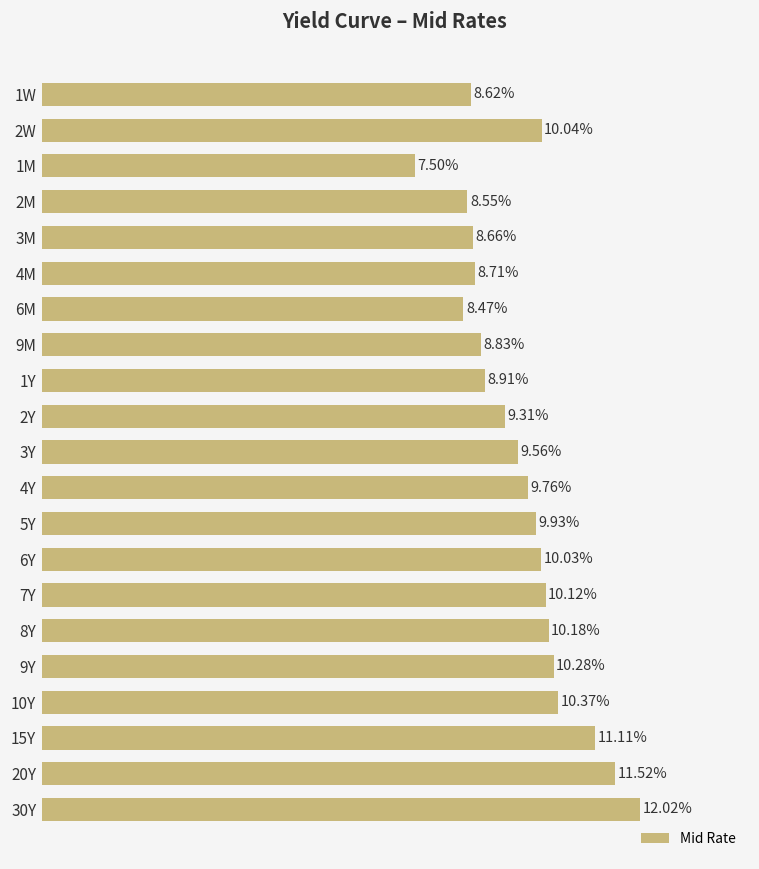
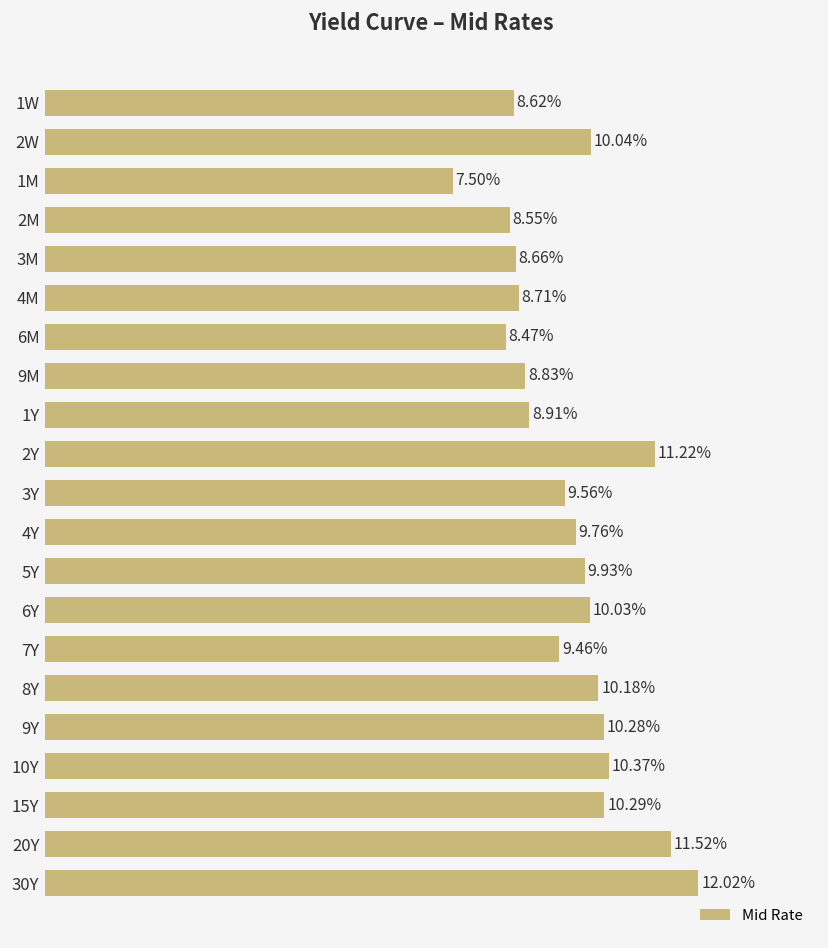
  {
    "1W": "8.62%",
    "2W": "10.04%",
    "1M": "7.50%",
    "2M": "8.55%",
    "3M": "8.66%",
    "4M": "8.71%",
    "6M": "8.47%",
    "9M": "8.83%",
    "1Y": "8.91%",
-   "2Y": "9.31%",
+   "2Y": "11.22%",
    "3Y": "9.56%",
    "4Y": "9.76%",
    "5Y": "9.93%",
    "6Y": "10.03%",
-   "7Y": "10.12%",
+   "7Y": "9.46%",
    "8Y": "10.18%",
    "9Y": "10.28%",
    "10Y": "10.37%",
-   "15Y": "11.11%",
+   "15Y": "10.29%",
    "20Y": "11.52%",
    "30Y": "12.02%"
  }
